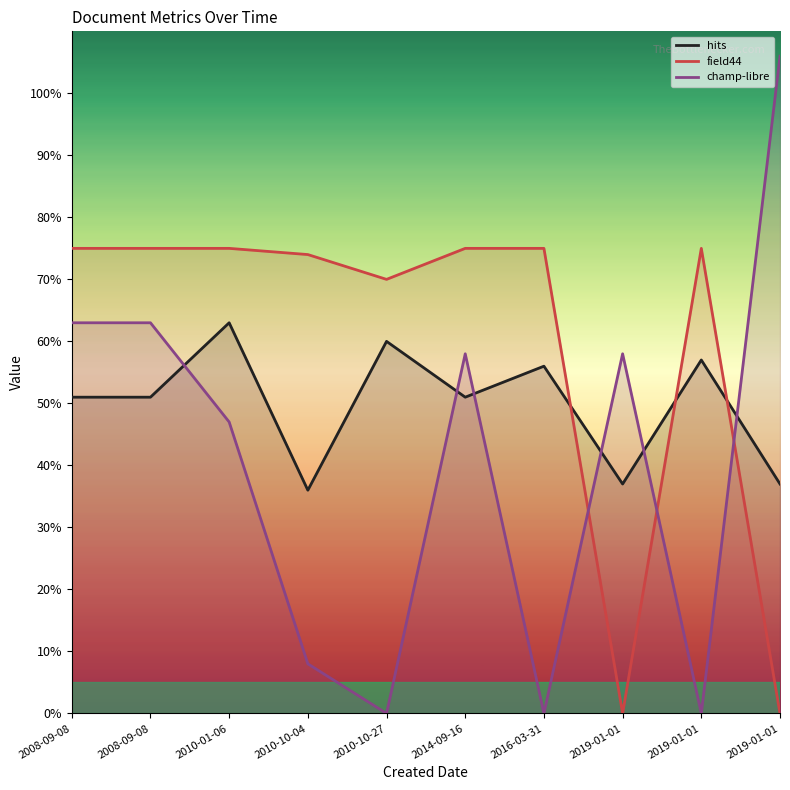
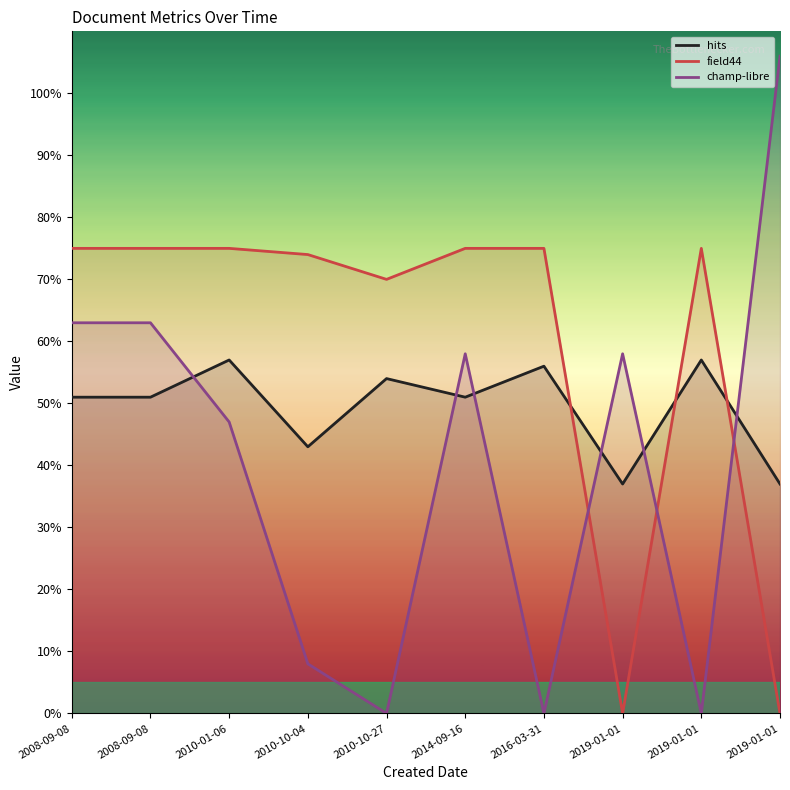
  {
    "hits": {
-     "2010-01-06": "63%",
-     "2010-10-04": "36%",
-     "2010-10-27": "60%",
+     "2010-01-06": "57%",
+     "2010-10-04": "43%",
+     "2010-10-27": "54%",
      "2014-09-16": "51%",
      "2016-03-31": "56%"
    },
    "field44": {
      "2010-01-06": "75%",
      "2010-10-04": "74%",
      "2010-10-27": "70%",
      "2014-09-16": "75%",
      "2016-03-31": "75%"
    },
    "champ-libre": {
      "2010-01-06": "47%",
      "2010-10-04": "8%",
      "2014-09-16": "58%"
    }
  }
